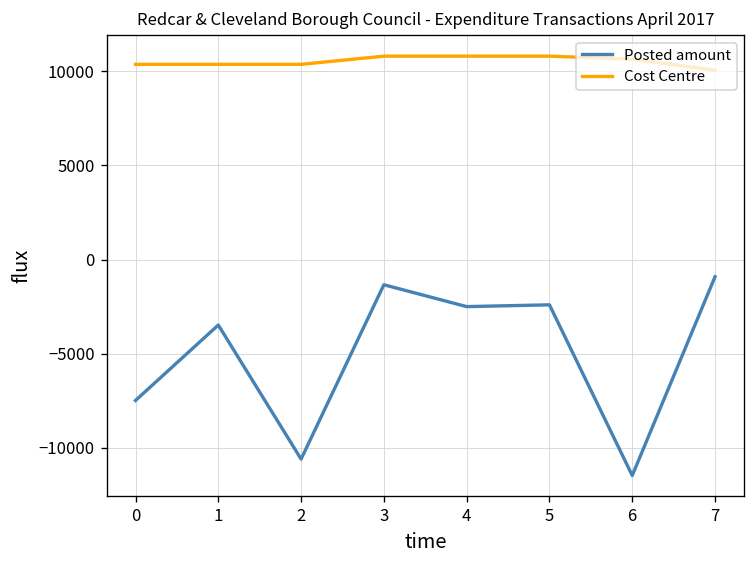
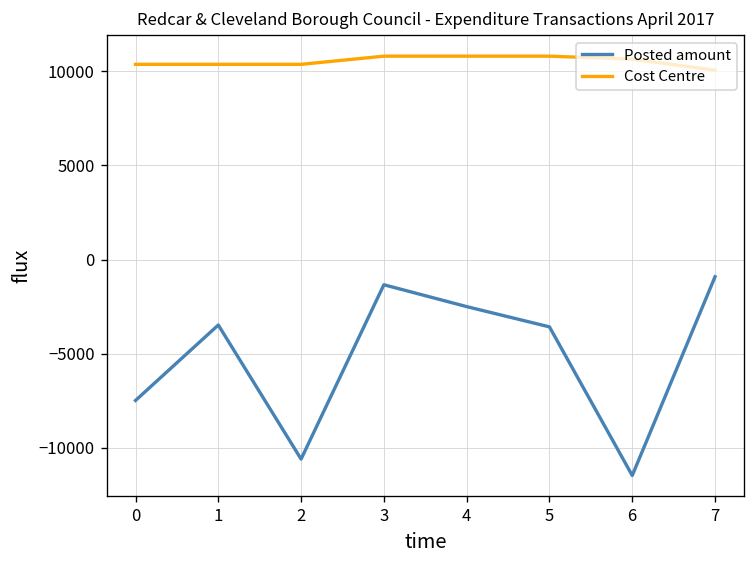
  {
    "Posted amount": {
      "0": -7500,
      "1": -3500,
      "2": -10600,
      "3": -1300,
      "4": -2500,
-     "5": -2400,
+     "5": -3600,
      "6": -11500,
      "7": -900
    },
    "Cost Centre": {
      "0": 10400,
      "1": 10400,
      "2": 10400,
      "3": 10800,
      "4": 10800,
      "5": 10800
    }
  }
